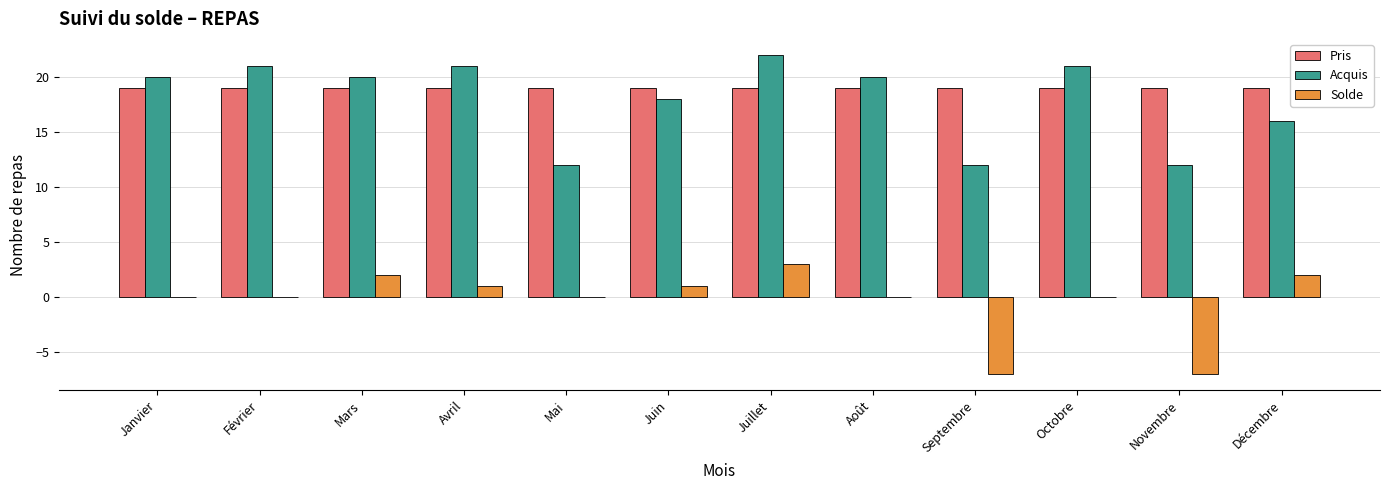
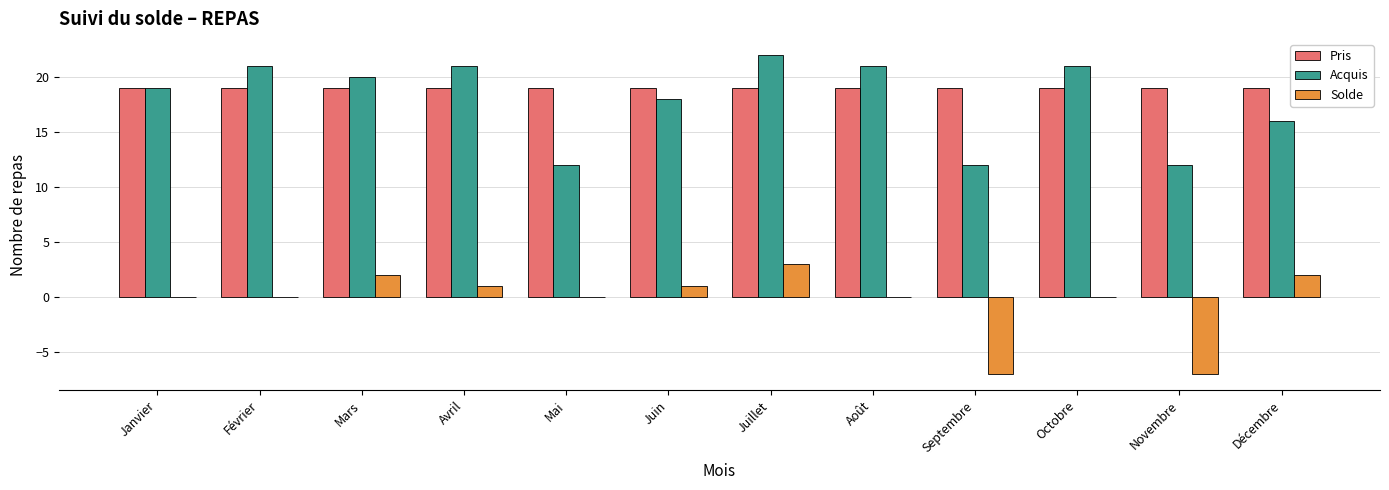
  {
    "Pris": {
      "Janvier": 19,
      "Février": 19,
      "Mars": 19,
      "Avril": 19,
      "Mai": 19,
      "Juin": 19,
      "Juillet": 19,
      "Août": 19,
      "Septembre": 19,
      "Octobre": 19,
      "Novembre": 19,
      "Décembre": 19
    },
    "Acquis": {
-     "Janvier": 20,
+     "Janvier": 19,
      "Février": 21,
      "Mars": 20,
      "Avril": 21,
      "Mai": 12,
      "Juin": 18,
      "Juillet": 22,
-     "Août": 20,
+     "Août": 21,
      "Septembre": 12,
      "Octobre": 21,
      "Novembre": 12,
      "Décembre": 16
    },
    "Solde": {
      "Janvier": 0,
      "Février": 0,
      "Mars": 2,
      "Avril": 1,
      "Mai": 0,
      "Juin": 1,
      "Juillet": 3,
      "Août": 0,
      "Septembre": -7,
      "Octobre": 0,
      "Novembre": -7,
      "Décembre": 2
    }
  }
